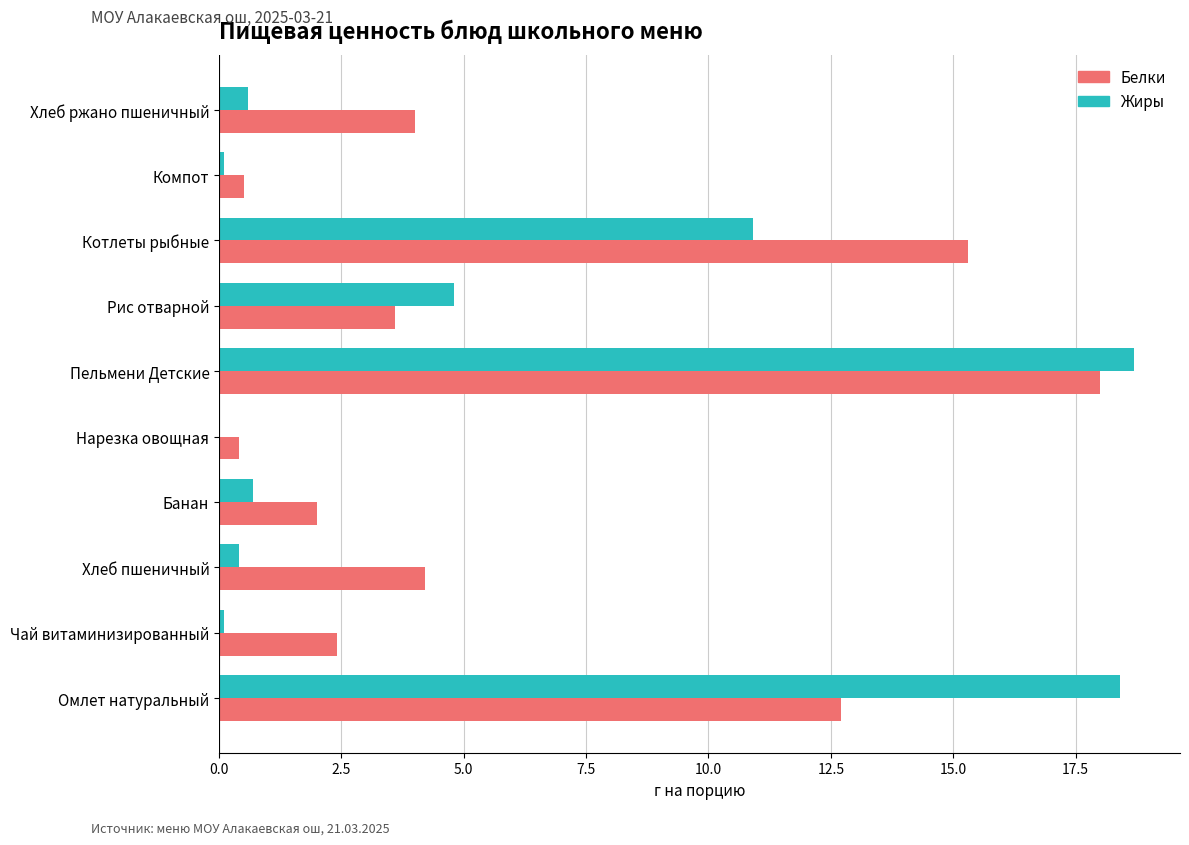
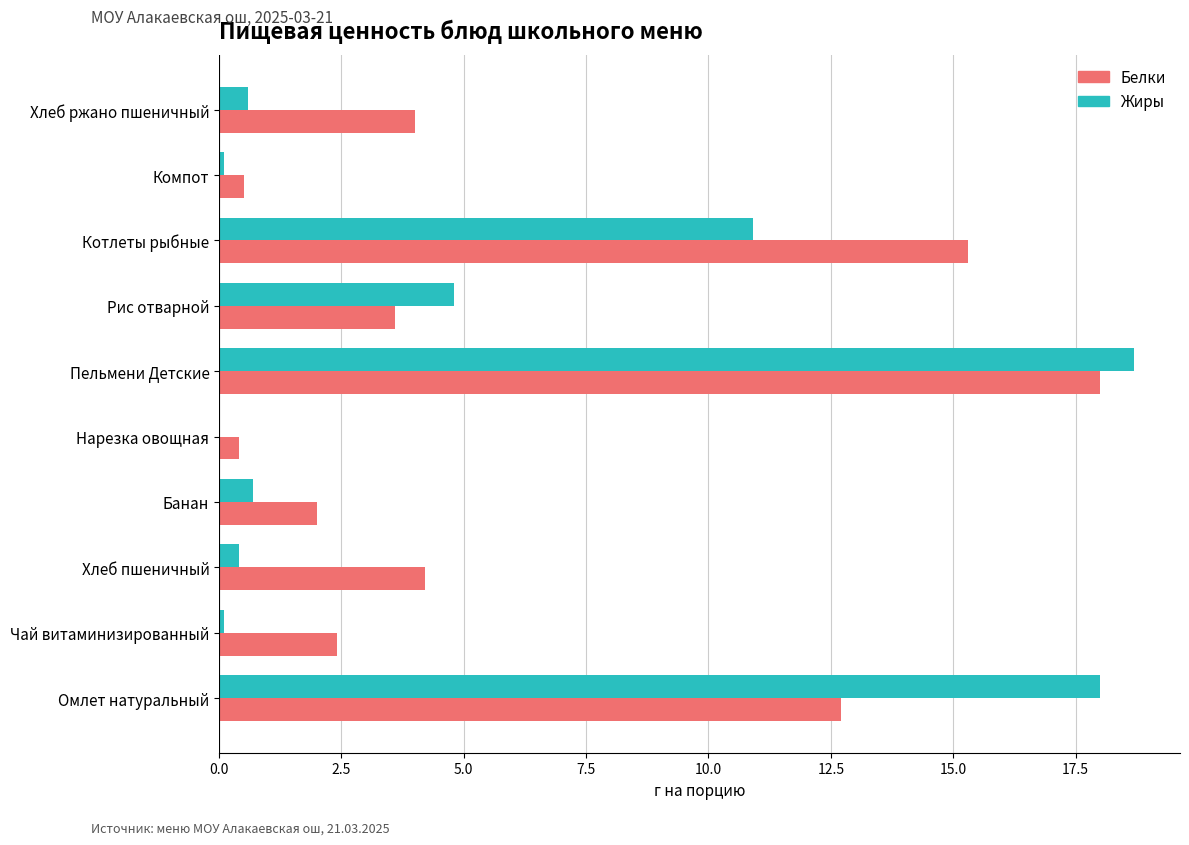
  {
    "Жиры": {
      "Хлеб ржано пшеничный": 0.6,
      "Компот": 0.1,
      "Котлеты рыбные": 10.9,
      "Рис отварной": 4.8,
      "Пельмени Детские": 18.7,
      "Нарезка овощная": 0.0,
      "Банан": 0.7,
      "Хлеб пшеничный": 0.4,
      "Чай витаминизированный": 0.1,
-     "Омлет натуральный": 18.4
+     "Омлет натуральный": 18.0
    },
    "Белки": {
      "Хлеб ржано пшеничный": 4.0,
      "Компот": 0.5,
      "Котлеты рыбные": 15.3,
      "Рис отварной": 3.6,
      "Пельмени Детские": 18.0,
      "Нарезка овощная": 0.4,
      "Банан": 2.0,
      "Хлеб пшеничный": 4.2,
      "Чай витаминизированный": 2.4,
      "Омлет натуральный": 12.7
    }
  }
